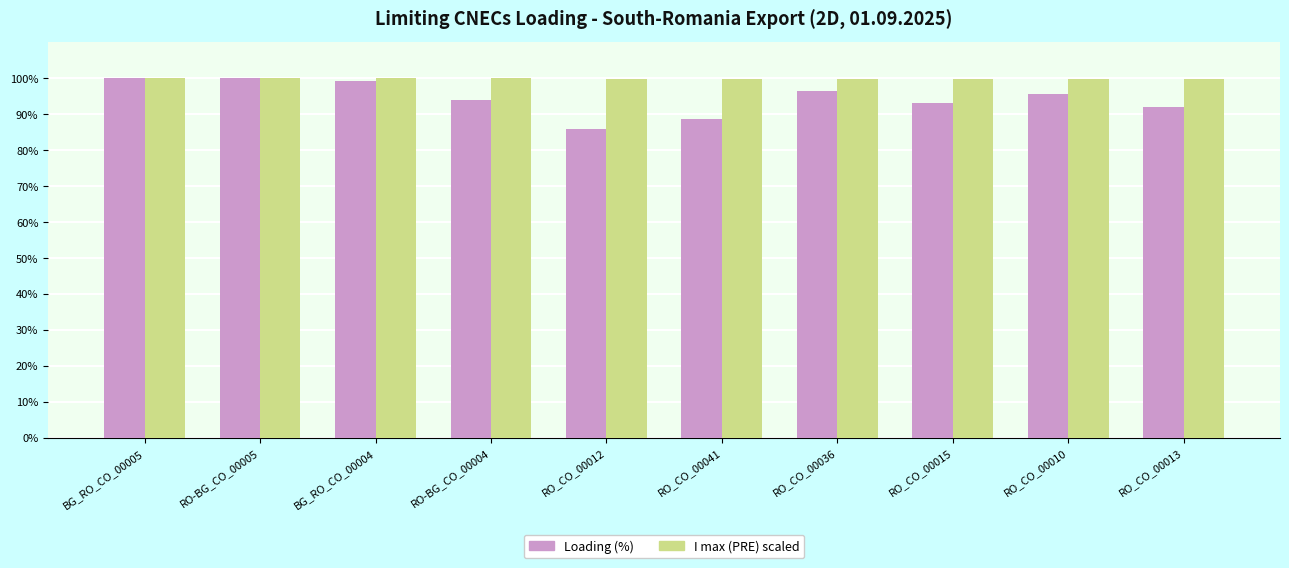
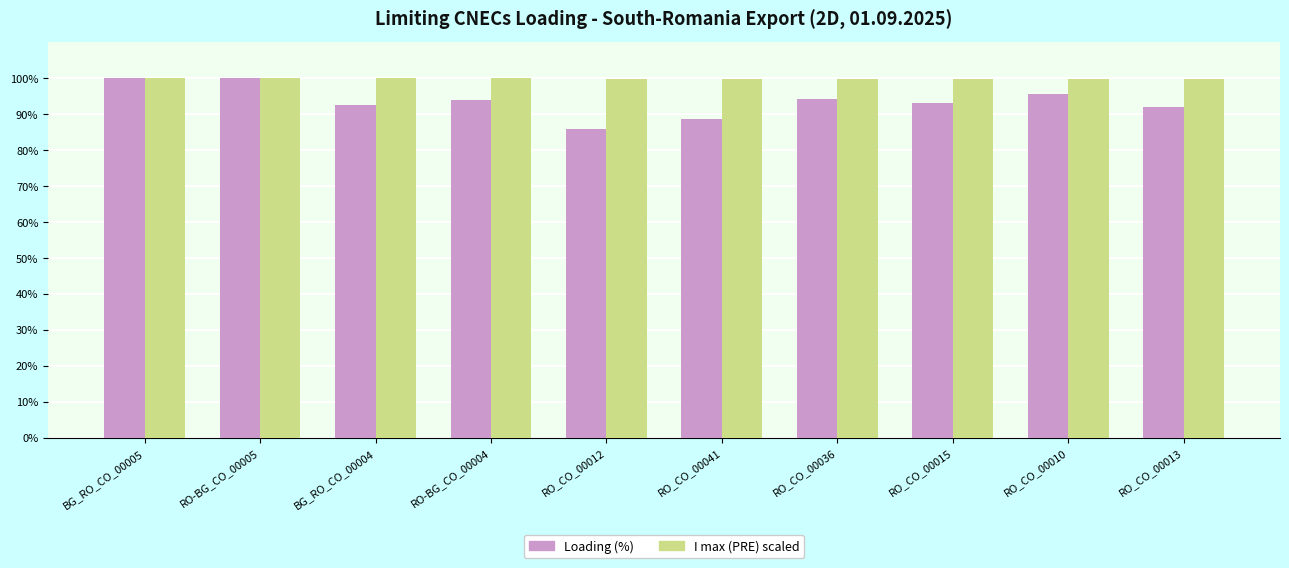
  {
    "Loading (%)": {
      "BG_RO_CO_00005": "100%",
      "RO-BG_CO_00005": "100%",
-     "BG_RO_CO_00004": "99%",
+     "BG_RO_CO_00004": "93%",
      "RO-BG_CO_00004": "94%",
      "RO_CO_00012": "86%",
      "RO_CO_00041": "89%",
-     "RO_CO_00036": "96%",
+     "RO_CO_00036": "94%",
      "RO_CO_00015": "93%",
      "RO_CO_00010": "96%",
      "RO_CO_00013": "92%"
    },
    "I max (PRE) scaled": {
      "BG_RO_CO_00005": "100%",
      "RO-BG_CO_00005": "100%",
      "BG_RO_CO_00004": "100%",
      "RO-BG_CO_00004": "100%",
      "RO_CO_00012": "100%",
      "RO_CO_00041": "100%",
      "RO_CO_00036": "100%",
      "RO_CO_00015": "100%",
      "RO_CO_00010": "100%",
      "RO_CO_00013": "100%"
    }
  }
